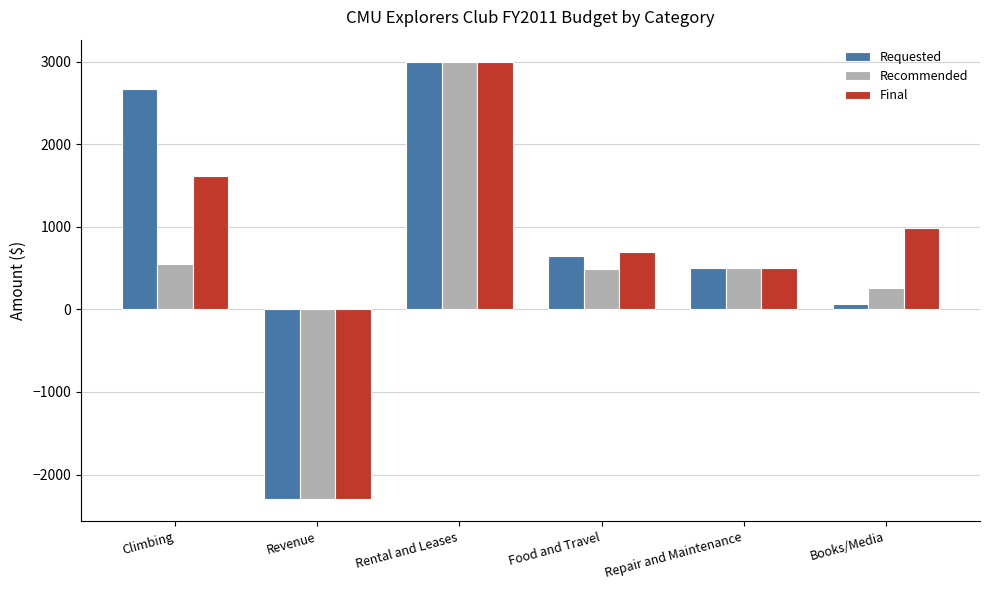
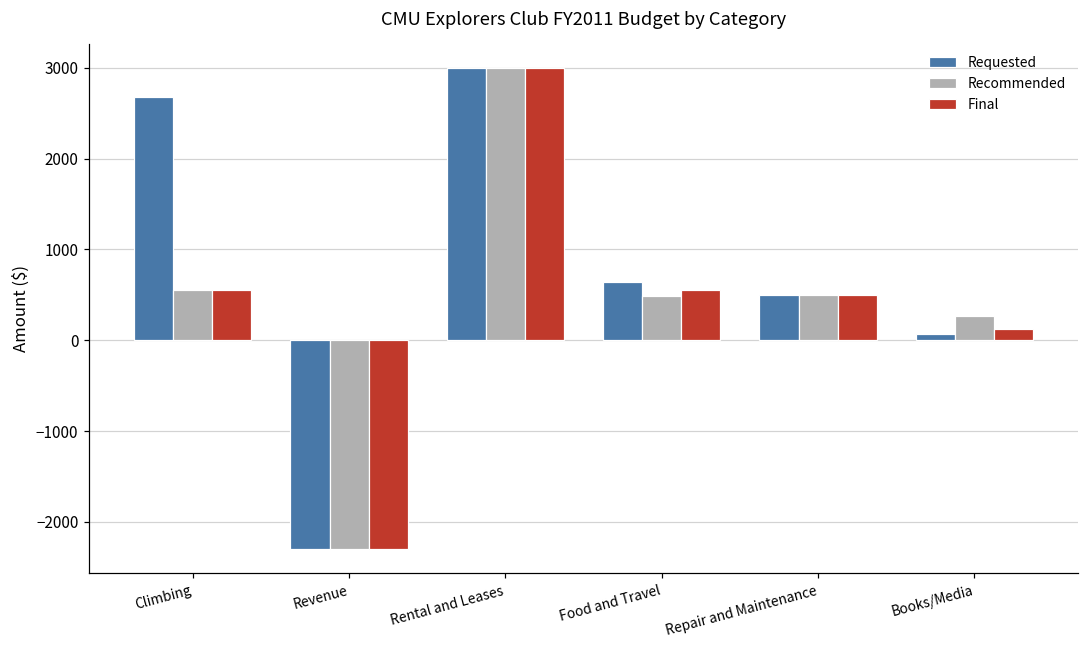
  {
    "Requested": {
      "Climbing": 2700,
      "Revenue": -2300,
      "Rental and Leases": 3000,
      "Food and Travel": 600,
      "Repair and Maintenance": 500,
      "Books/Media": 100
    },
    "Recommended": {
      "Climbing": 600,
      "Revenue": -2300,
      "Rental and Leases": 3000,
      "Food and Travel": 500,
      "Repair and Maintenance": 500,
      "Books/Media": 300
    },
    "Final": {
-     "Climbing": 1600,
+     "Climbing": 600,
      "Revenue": -2300,
      "Rental and Leases": 3000,
-     "Food and Travel": 700,
+     "Food and Travel": 500,
      "Repair and Maintenance": 500,
-     "Books/Media": 1000
+     "Books/Media": 100
    }
  }
